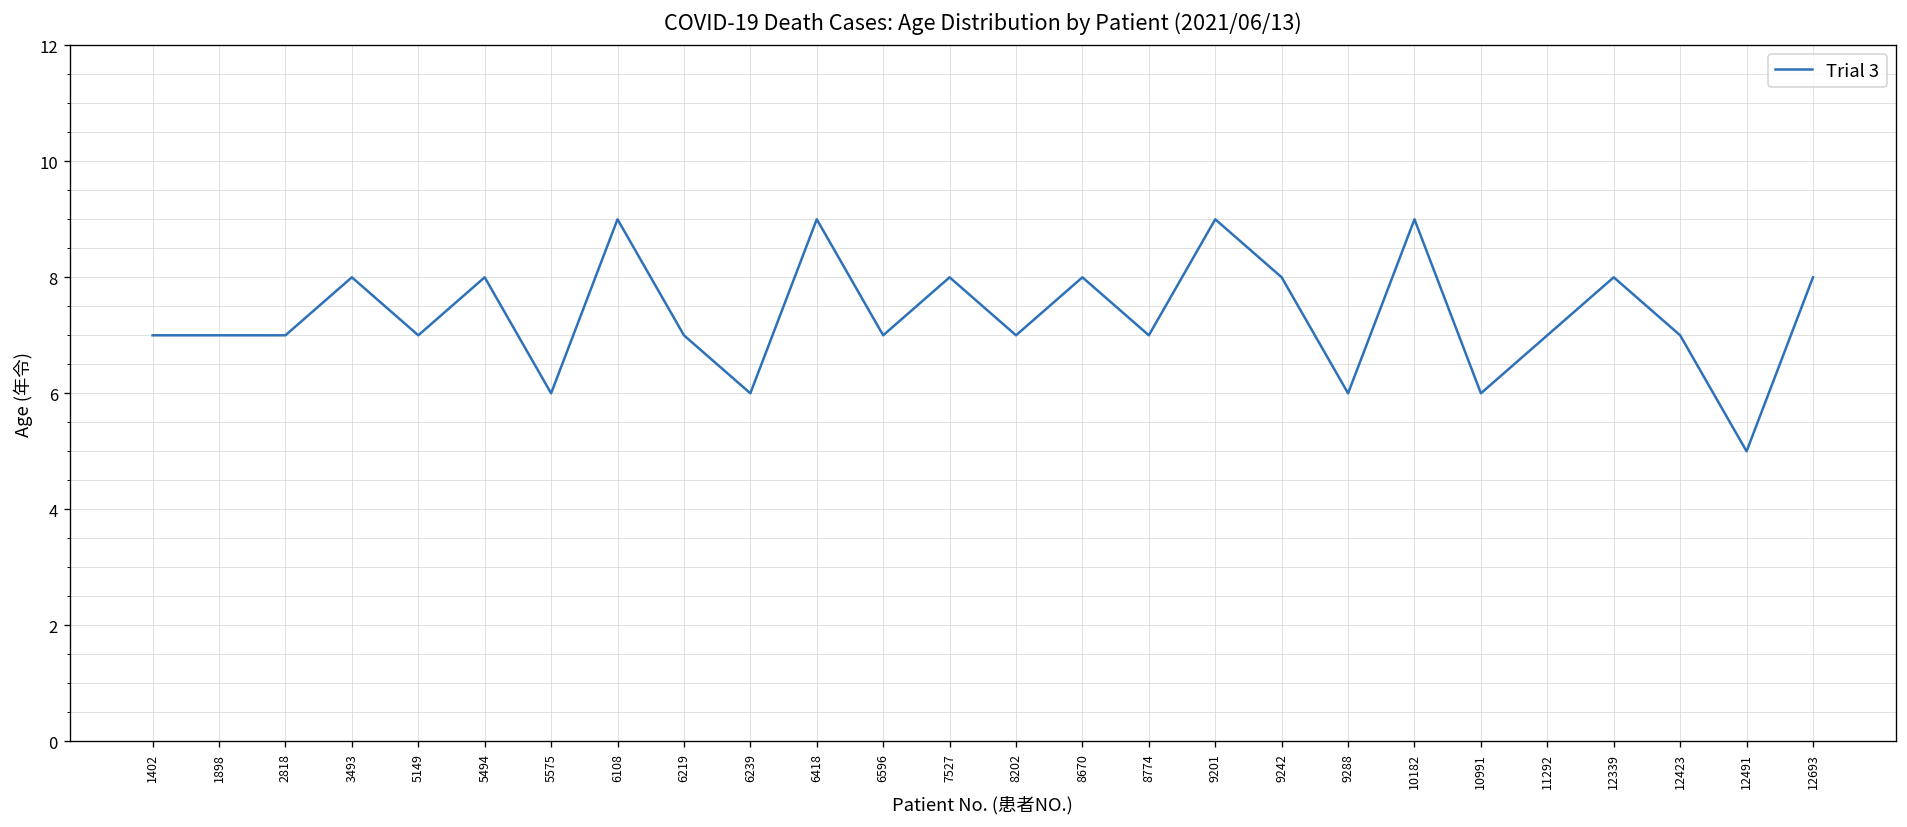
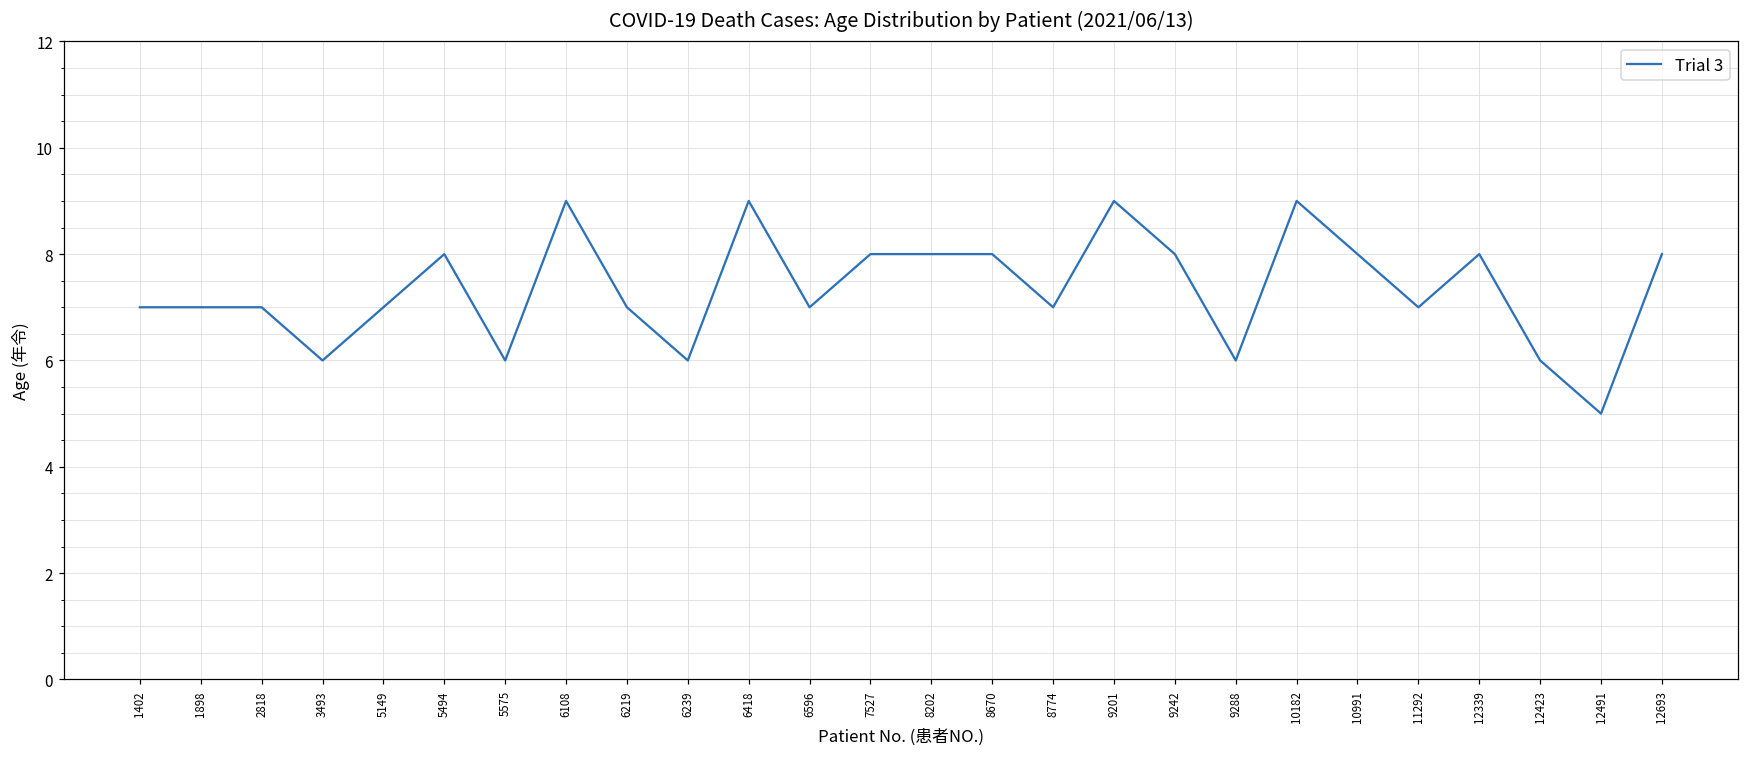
  {
    "1402": 7,
    "1898": 7,
    "2818": 7,
-   "3493": 8,
+   "3493": 6,
    "5149": 7,
    "5494": 8,
    "5575": 6,
    "6108": 9,
    "6219": 7,
    "6239": 6,
    "6418": 9,
    "6596": 7,
    "7527": 8,
-   "8202": 7,
+   "8202": 8,
    "8670": 8,
    "8774": 7,
    "9201": 9,
    "9242": 8,
    "9288": 6,
    "10182": 9,
-   "10991": 6,
+   "10991": 8,
    "11292": 7,
    "12339": 8,
-   "12423": 7,
+   "12423": 6,
    "12491": 5,
    "12693": 8
  }
